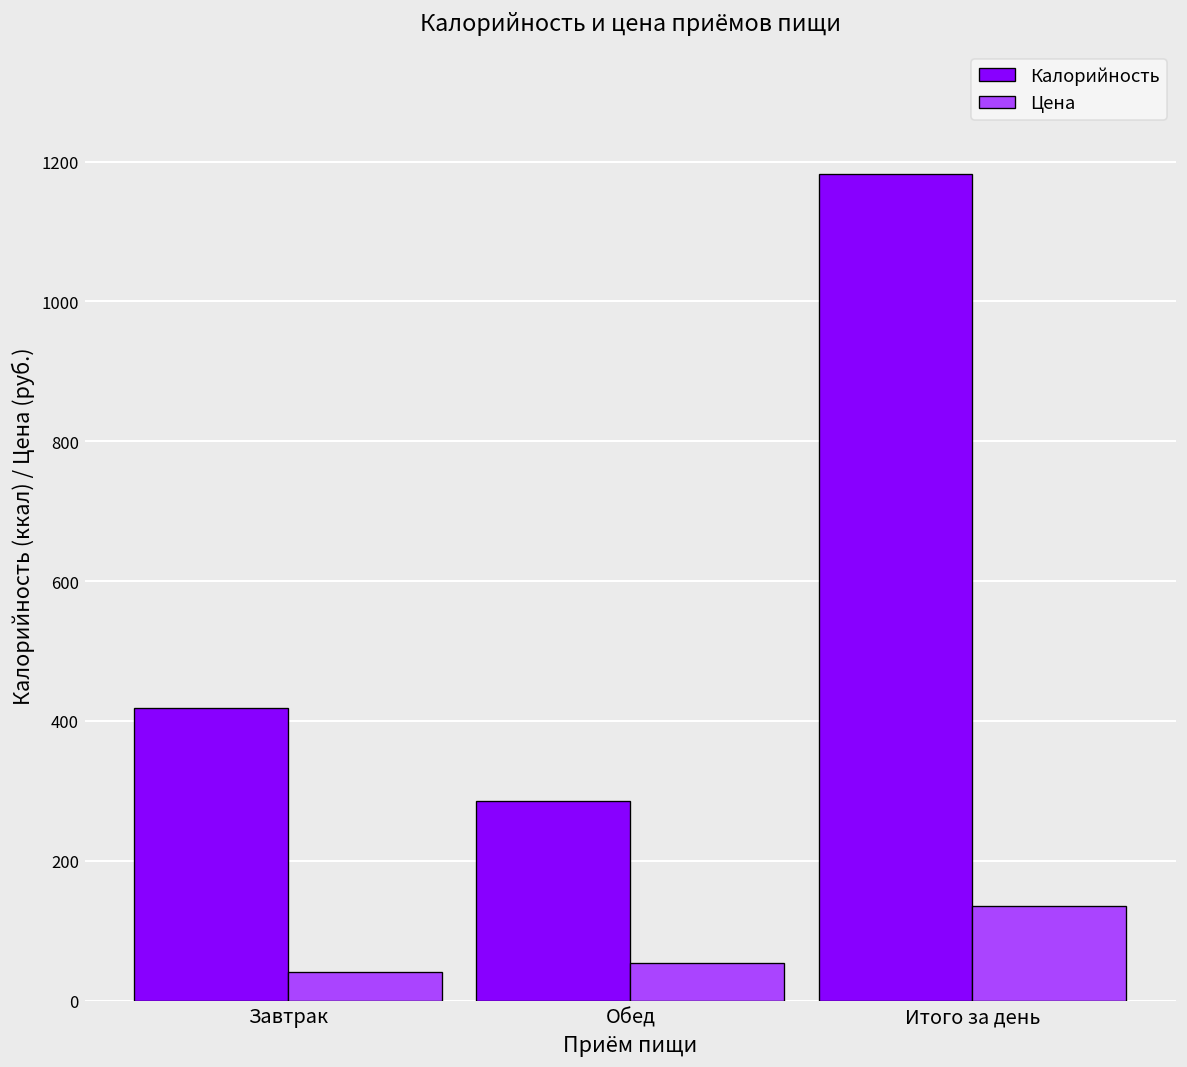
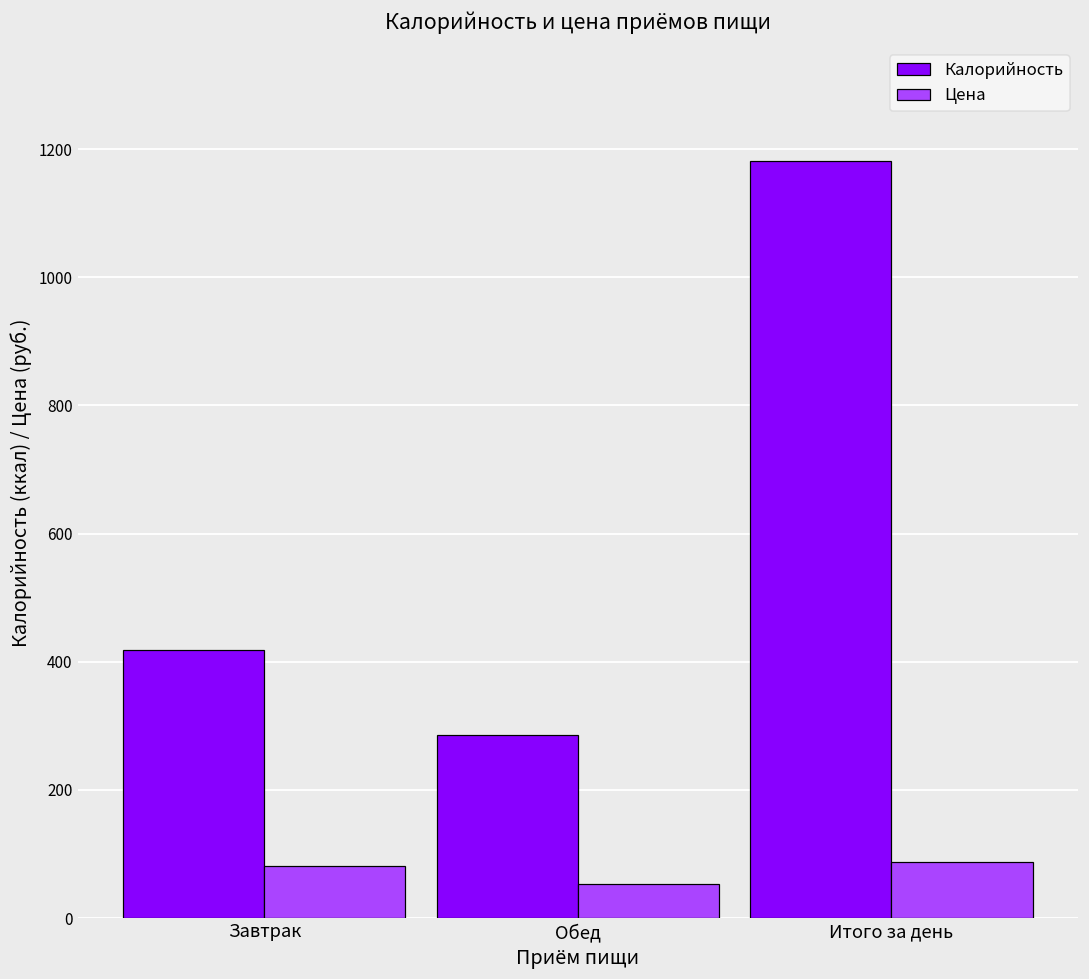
  {
    "Калорийность": {
      "Завтрак": 420,
      "Обед": 290,
      "Итого за день": 1180
    },
    "Цена": {
-     "Завтрак": 40,
+     "Завтрак": 80,
      "Обед": 50,
-     "Итого за день": 130
+     "Итого за день": 90
    }
  }
